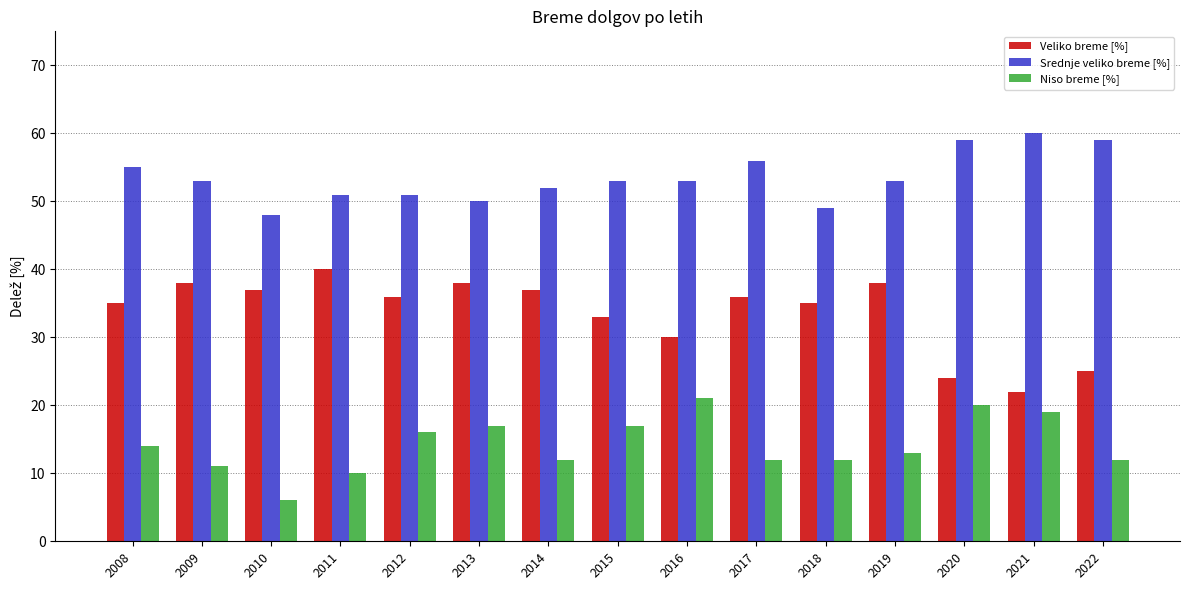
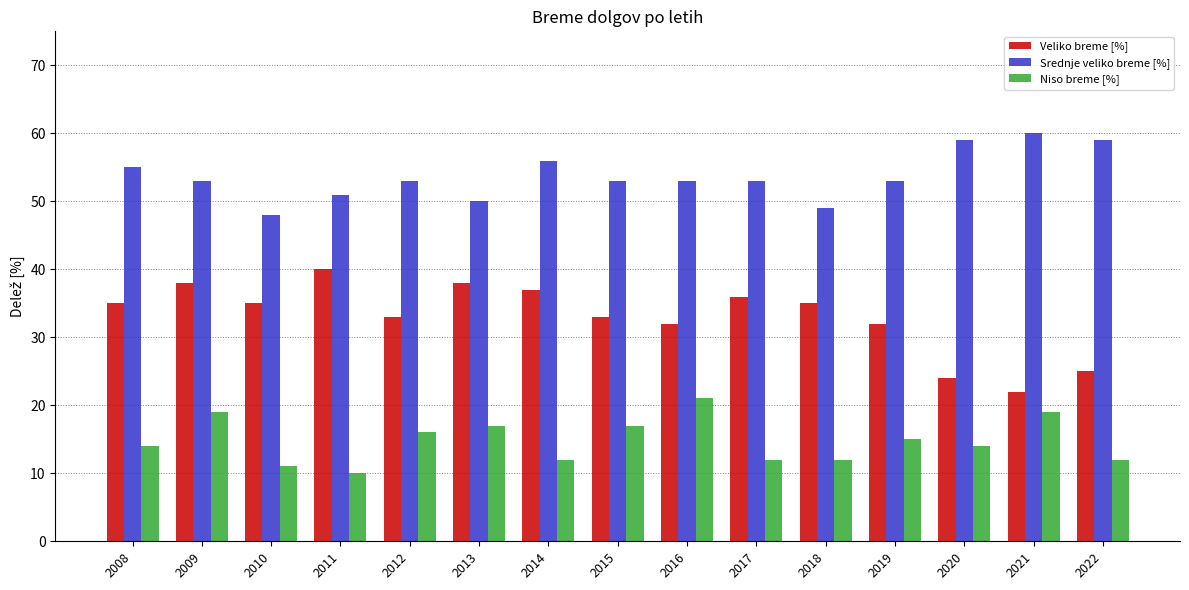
  {
    "Veliko breme [%]": {
      "2008": 35,
      "2009": 38,
-     "2010": 37,
+     "2010": 35,
      "2011": 40,
-     "2012": 36,
+     "2012": 33,
      "2013": 38,
      "2014": 37,
      "2015": 33,
-     "2016": 30,
+     "2016": 32,
      "2017": 36,
      "2018": 35,
-     "2019": 38,
+     "2019": 32,
      "2020": 24,
      "2021": 22,
      "2022": 25
    },
    "Srednje veliko breme [%]": {
      "2008": 55,
      "2009": 53,
      "2010": 48,
      "2011": 51,
-     "2012": 51,
+     "2012": 53,
      "2013": 50,
-     "2014": 52,
+     "2014": 56,
      "2015": 53,
      "2016": 53,
-     "2017": 56,
+     "2017": 53,
      "2018": 49,
      "2019": 53,
      "2020": 59,
      "2021": 60,
      "2022": 59
    },
    "Niso breme [%]": {
      "2008": 14,
-     "2009": 11,
-     "2010": 6,
+     "2009": 19,
+     "2010": 11,
      "2011": 10,
      "2012": 16,
      "2013": 17,
      "2014": 12,
      "2015": 17,
      "2016": 21,
      "2017": 12,
      "2018": 12,
-     "2019": 13,
-     "2020": 20,
+     "2019": 15,
+     "2020": 14,
      "2021": 19,
      "2022": 12
    }
  }
